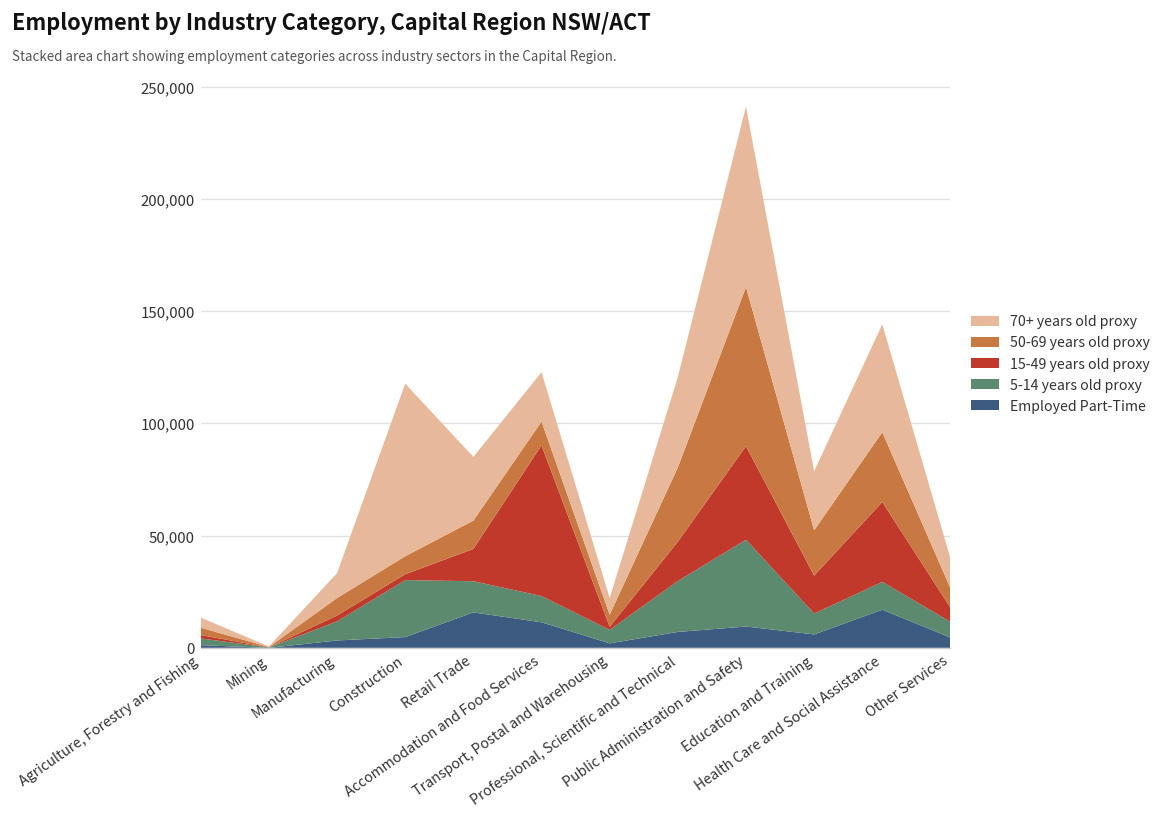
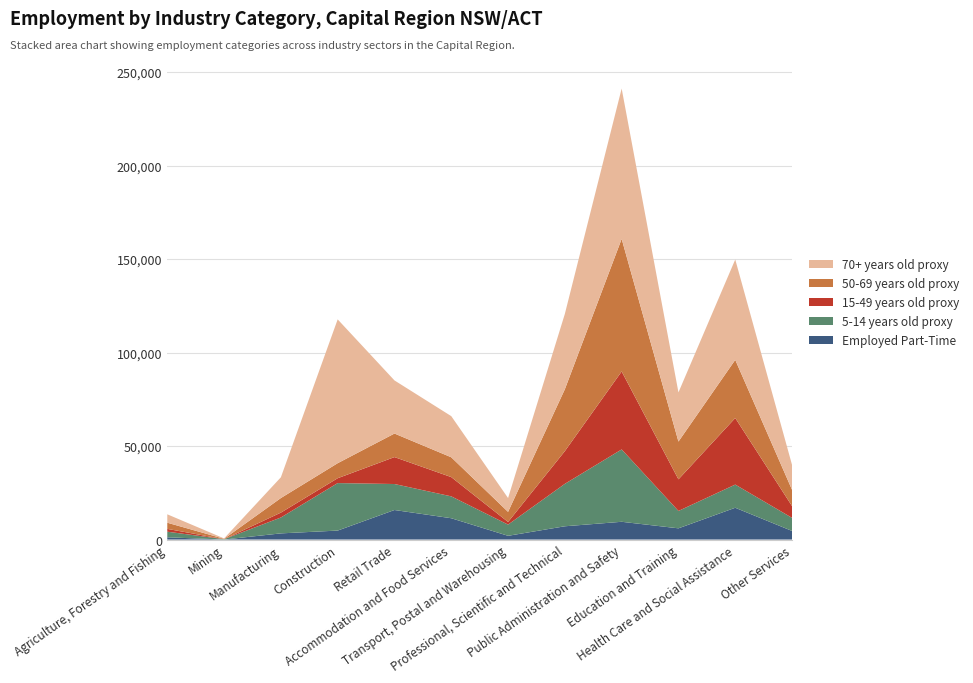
  {
    "15-49 years old proxy": {
-     "Accommodation and Food Services": "67,000"
+     "Accommodation and Food Services": "10,000"
    },
    "70+ years old proxy": {
      "Agriculture, Forestry and Fishing": "5,000",
      "Manufacturing": "11,000",
      "Construction": "77,000",
      "Retail Trade": "28,000",
      "Accommodation and Food Services": "22,000",
      "Transport, Postal and Warehousing": "7,000",
      "Professional, Scientific and Technical": "40,000",
      "Public Administration and Safety": "80,000",
      "Education and Training": "26,000",
-     "Health Care and Social Assistance": "48,000",
+     "Health Care and Social Assistance": "54,000",
      "Other Services": "13,000"
    }
  }
